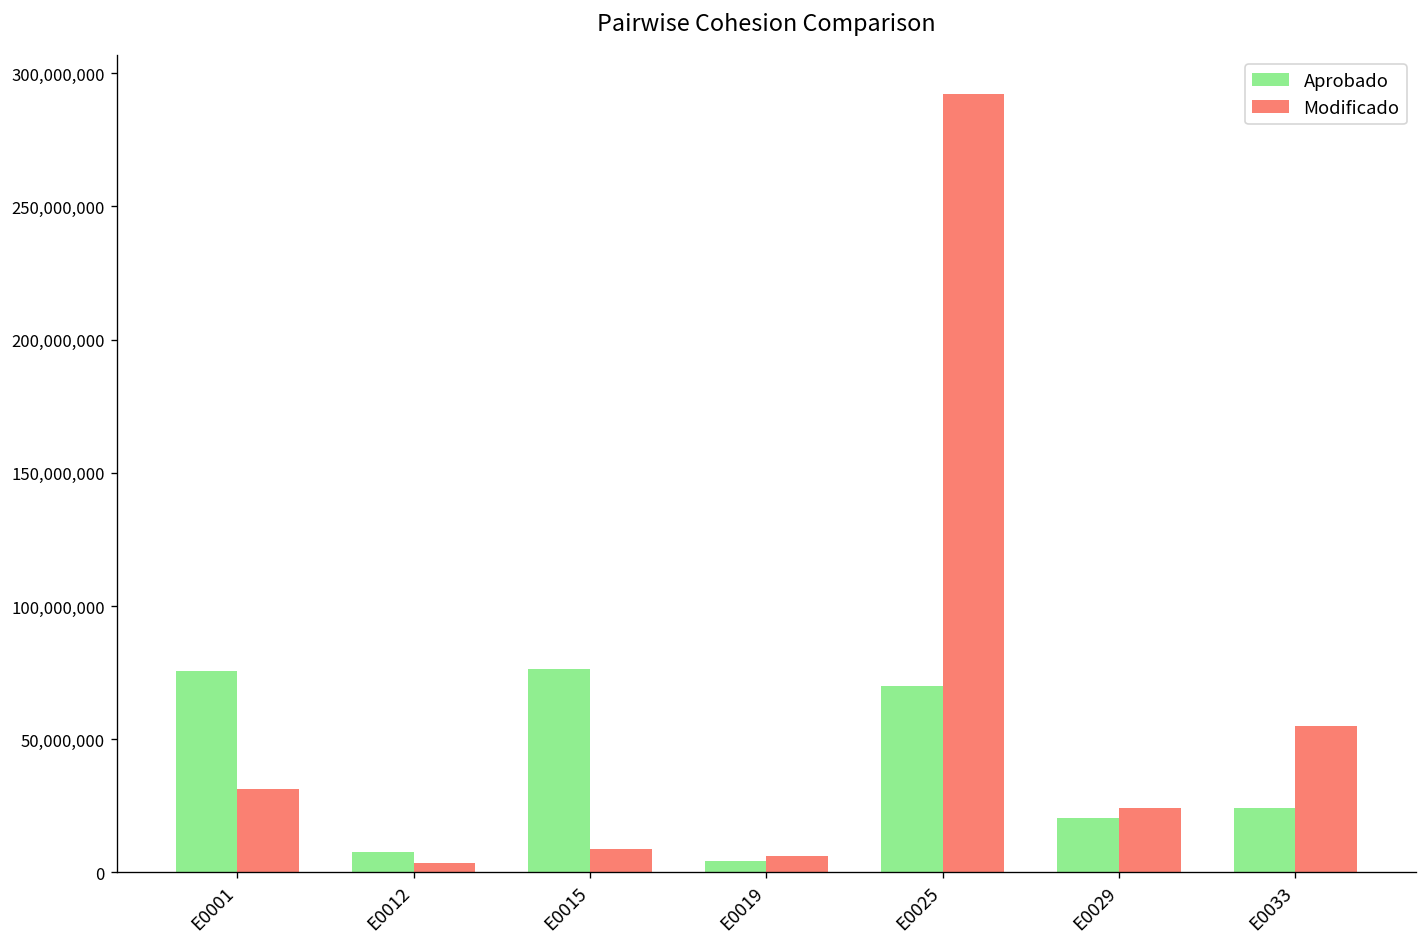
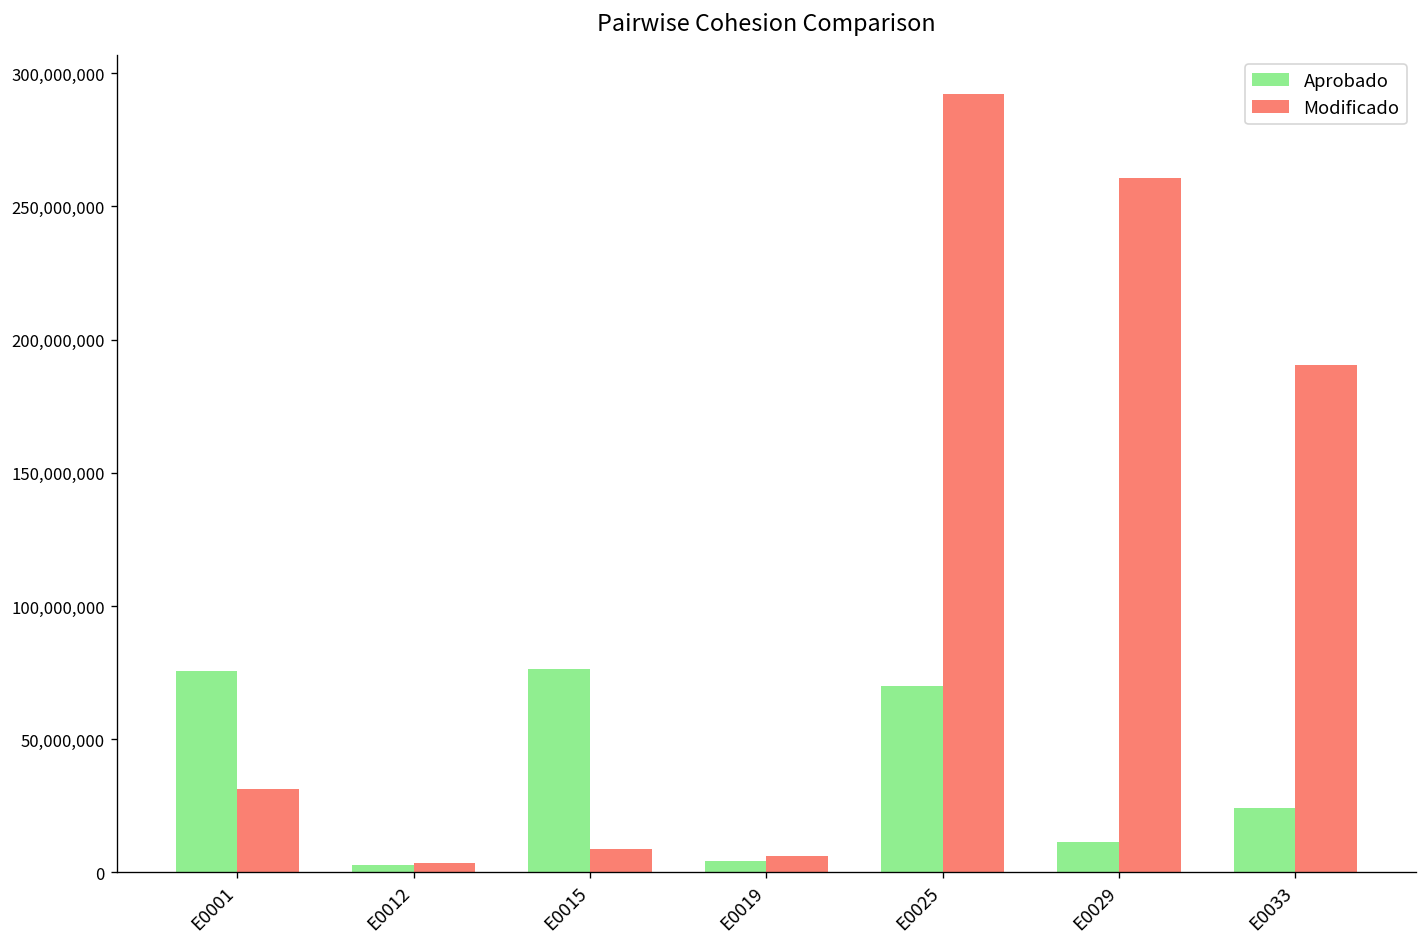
  {
    "Aprobado": {
      "E0001": "76,000,000",
-     "E0012": "8,000,000",
+     "E0012": "3,000,000",
      "E0015": "76,000,000",
      "E0019": "4,000,000",
      "E0025": "70,000,000",
-     "E0029": "20,000,000",
+     "E0029": "11,000,000",
      "E0033": "24,000,000"
    },
    "Modificado": {
      "E0001": "31,000,000",
      "E0012": "4,000,000",
      "E0015": "9,000,000",
      "E0019": "6,000,000",
      "E0025": "292,000,000",
-     "E0029": "24,000,000",
-     "E0033": "55,000,000"
+     "E0029": "261,000,000",
+     "E0033": "191,000,000"
    }
  }
